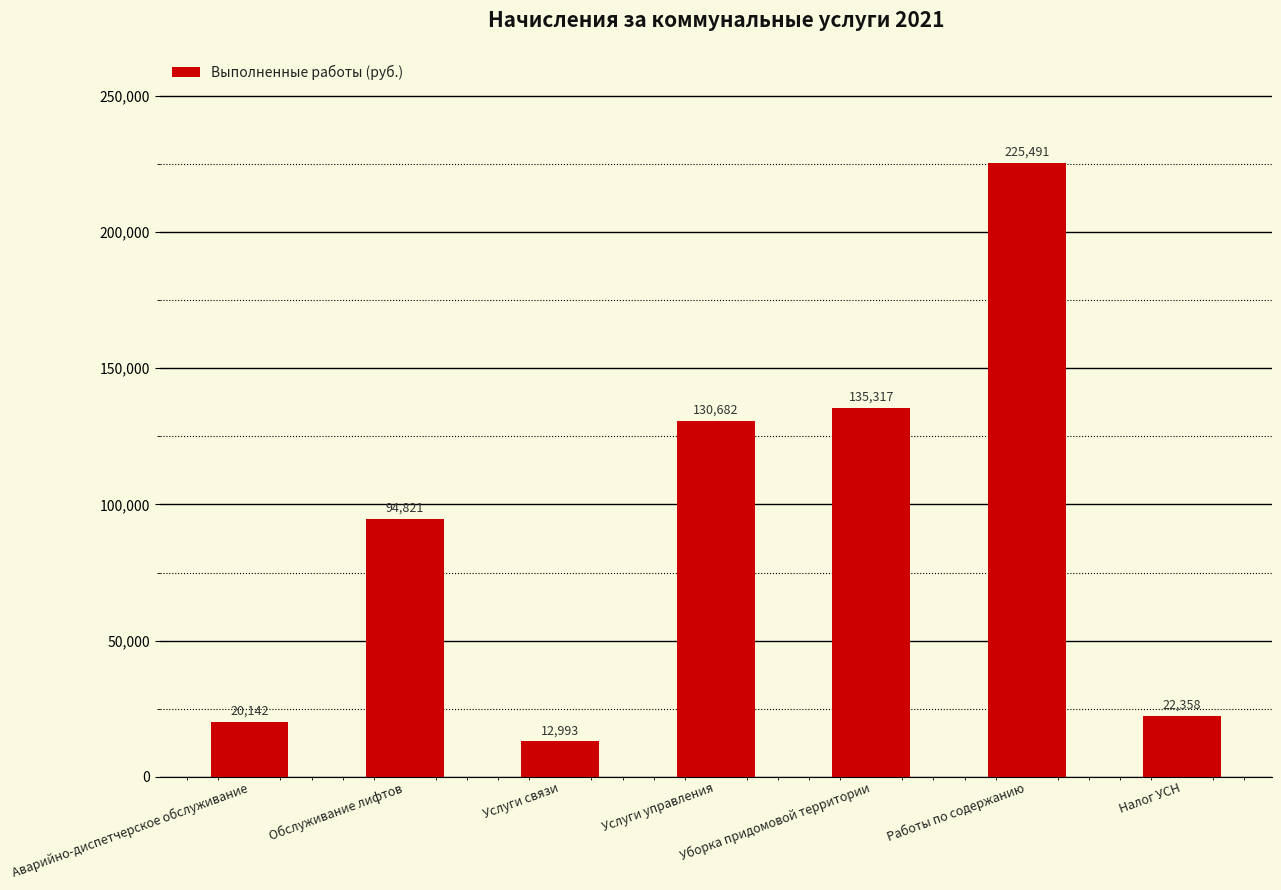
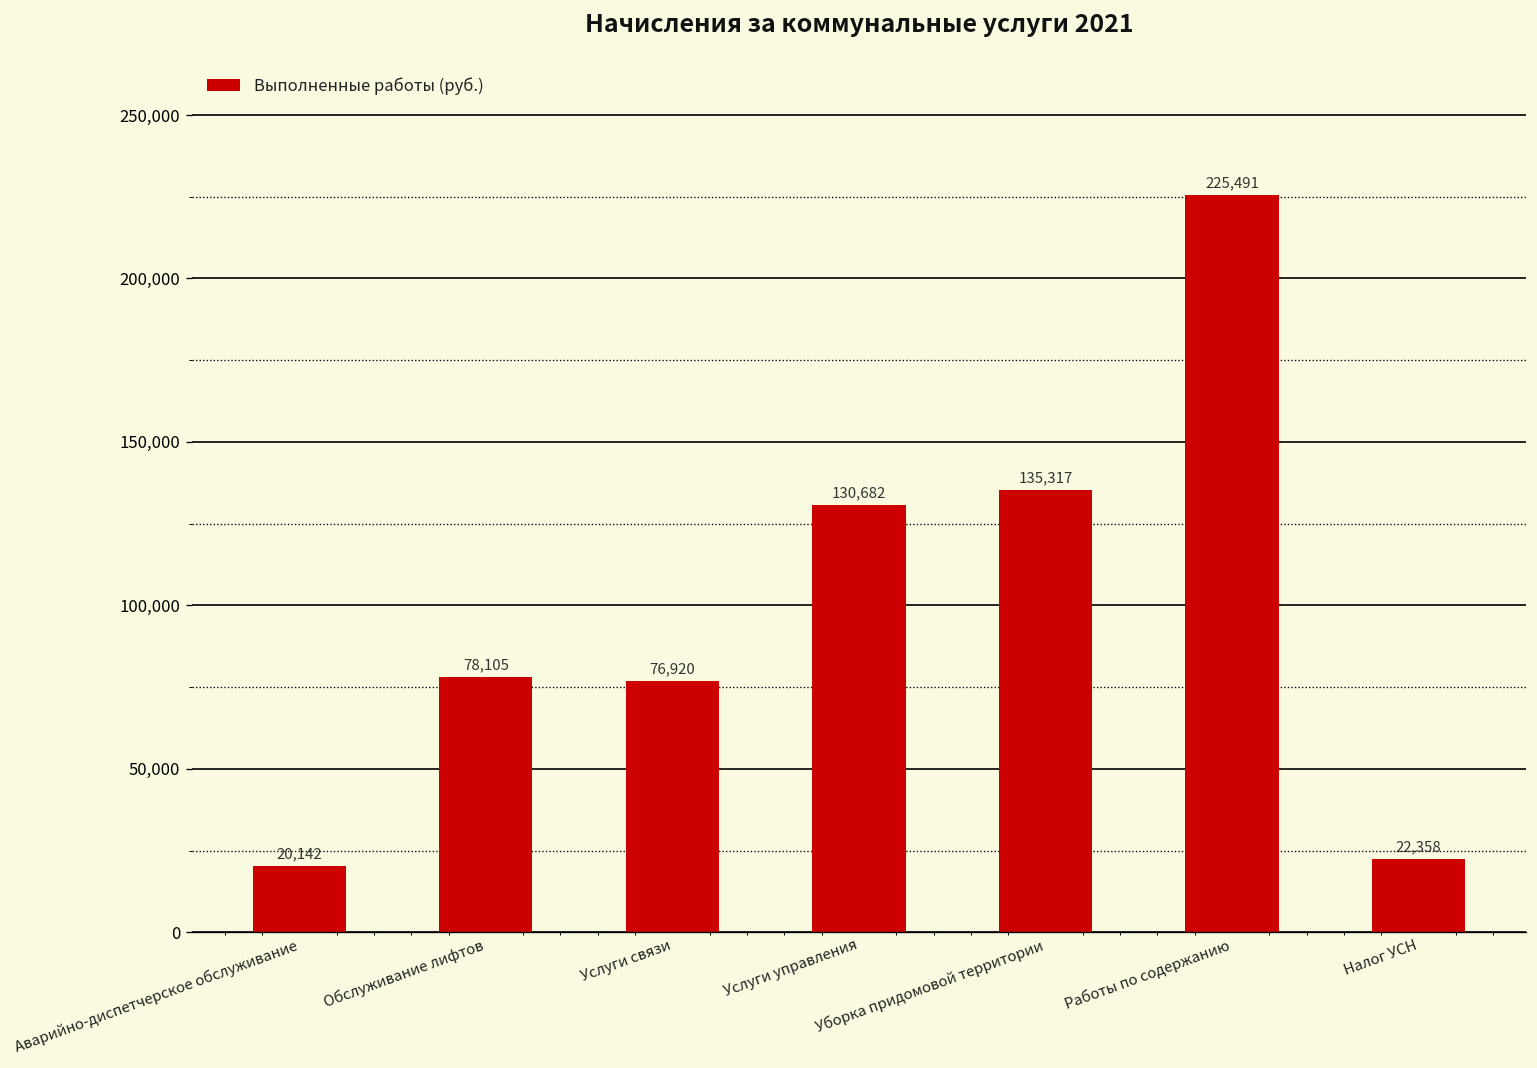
  {
    "Аварийно-диспетчерское обслуживание": "20,142",
-   "Обслуживание лифтов": "94,821",
-   "Услуги связи": "12,993",
+   "Обслуживание лифтов": "78,105",
+   "Услуги связи": "76,920",
    "Услуги управления": "130,682",
    "Уборка придомовой территории": "135,317",
    "Работы по содержанию": "225,491",
    "Налог УСН": "22,358"
  }
